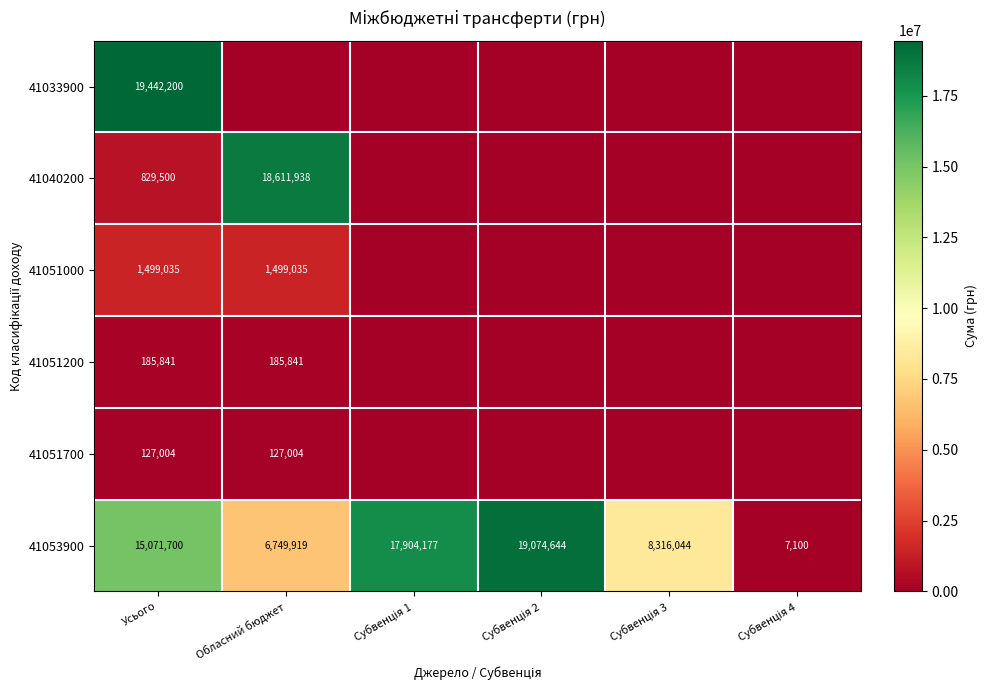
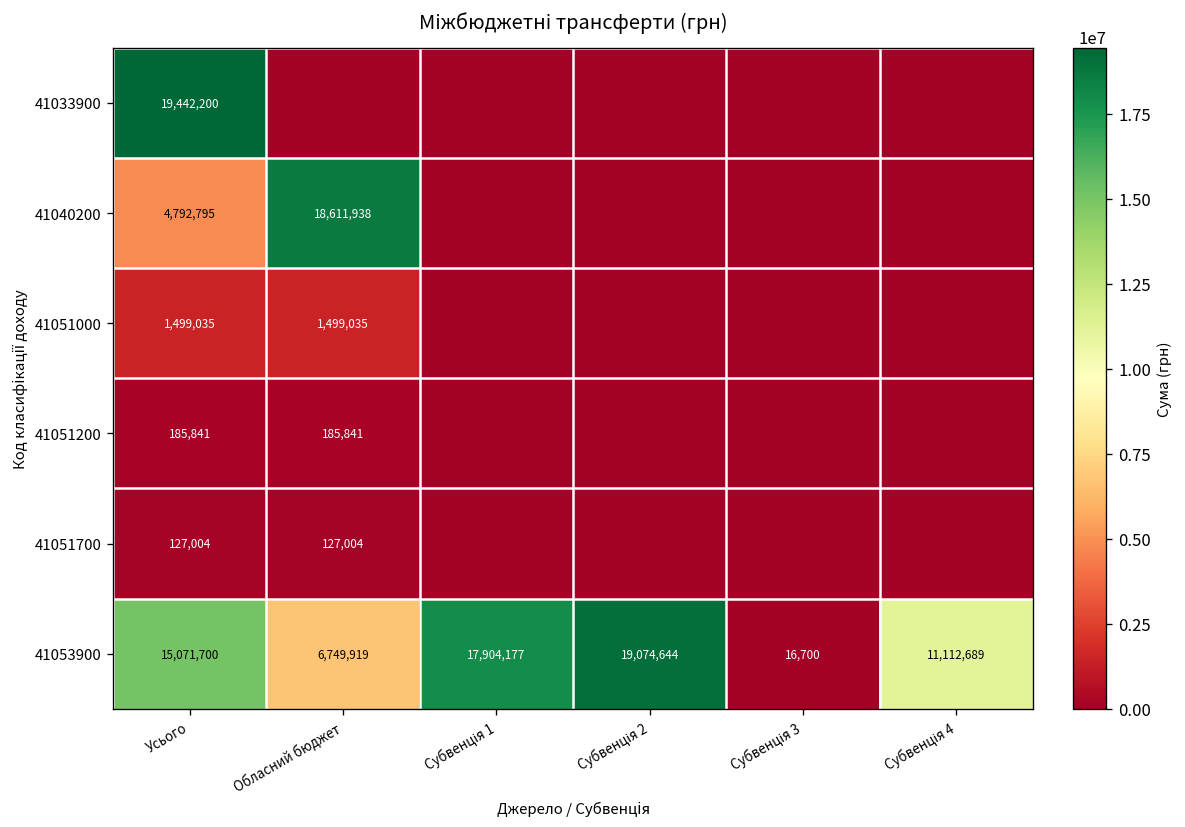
  {
    "41033900": {
      "Усього": "19,442,200"
    },
    "41040200": {
-     "Усього": "829,500",
+     "Усього": "4,792,795",
      "Обласний бюджет": "18,611,938"
    },
    "41051000": {
      "Усього": "1,499,035",
      "Обласний бюджет": "1,499,035"
    },
    "41051200": {
      "Усього": "185,841",
      "Обласний бюджет": "185,841"
    },
    "41051700": {
      "Усього": "127,004",
      "Обласний бюджет": "127,004"
    },
    "41053900": {
      "Усього": "15,071,700",
      "Обласний бюджет": "6,749,919",
      "Субвенція 1": "17,904,177",
      "Субвенція 2": "19,074,644",
-     "Субвенція 3": "8,316,044",
-     "Субвенція 4": "7,100"
+     "Субвенція 3": "16,700",
+     "Субвенція 4": "11,112,689"
    }
  }
